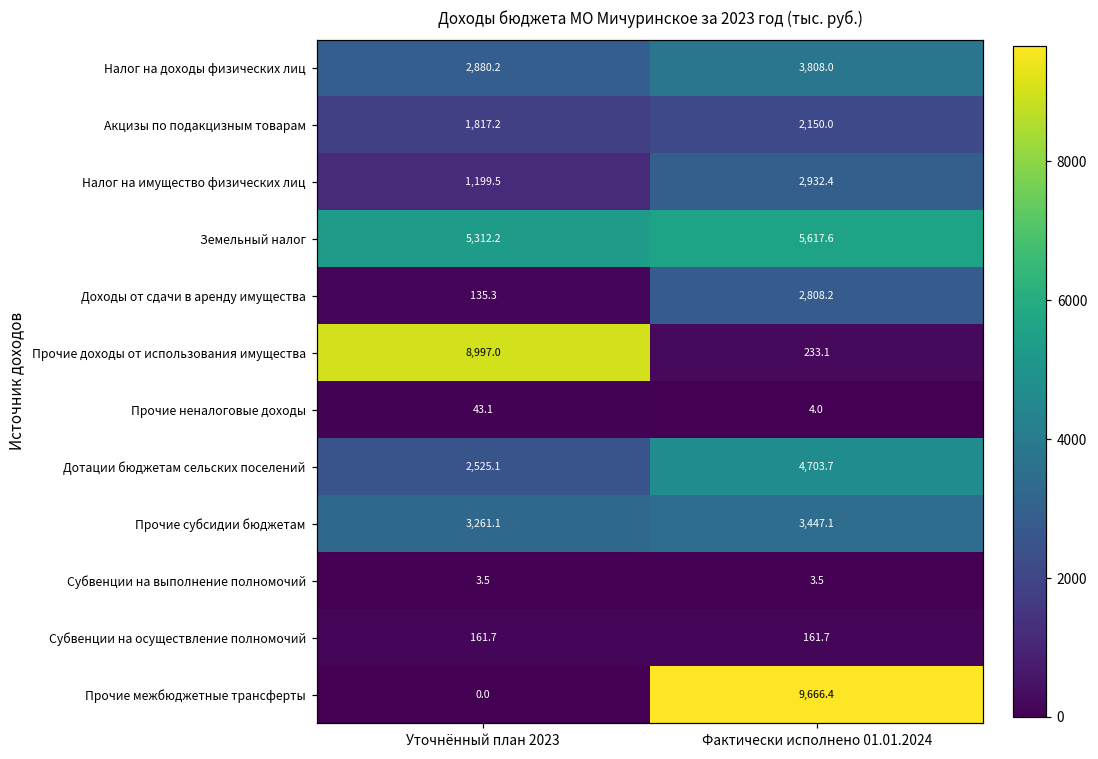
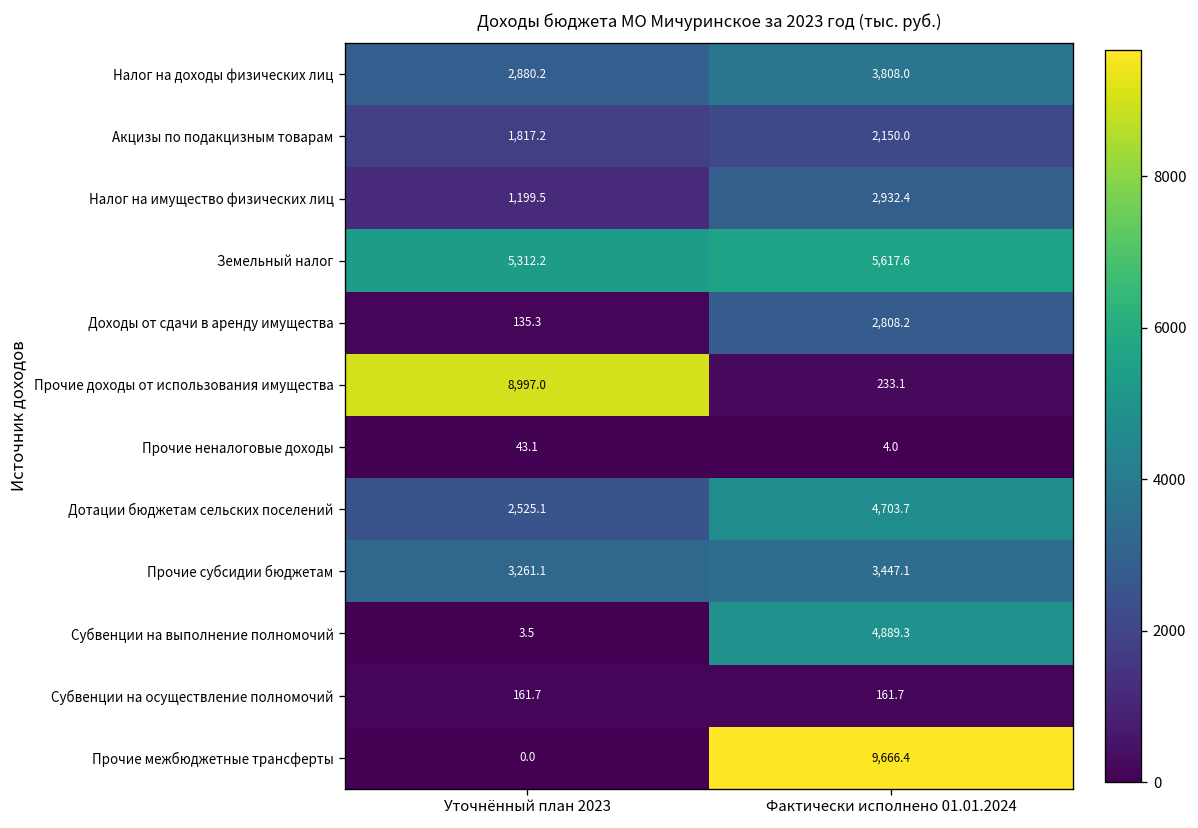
  {
    "Налог на доходы физических лиц": {
      "Уточнённый план 2023": "2,880.2",
      "Фактически исполнено 01.01.2024": "3,808.0"
    },
    "Акцизы по подакцизным товарам": {
      "Уточнённый план 2023": "1,817.2",
      "Фактически исполнено 01.01.2024": "2,150.0"
    },
    "Налог на имущество физических лиц": {
      "Уточнённый план 2023": "1,199.5",
      "Фактически исполнено 01.01.2024": "2,932.4"
    },
    "Земельный налог": {
      "Уточнённый план 2023": "5,312.2",
      "Фактически исполнено 01.01.2024": "5,617.6"
    },
    "Доходы от сдачи в аренду имущества": {
      "Уточнённый план 2023": "135.3",
      "Фактически исполнено 01.01.2024": "2,808.2"
    },
    "Прочие доходы от использования имущества": {
      "Уточнённый план 2023": "8,997.0",
      "Фактически исполнено 01.01.2024": "233.1"
    },
    "Прочие неналоговые доходы": {
      "Уточнённый план 2023": "43.1",
      "Фактически исполнено 01.01.2024": "4.0"
    },
    "Дотации бюджетам сельских поселений": {
      "Уточнённый план 2023": "2,525.1",
      "Фактически исполнено 01.01.2024": "4,703.7"
    },
    "Прочие субсидии бюджетам": {
      "Уточнённый план 2023": "3,261.1",
      "Фактически исполнено 01.01.2024": "3,447.1"
    },
    "Субвенции на выполнение полномочий": {
      "Уточнённый план 2023": "3.5",
-     "Фактически исполнено 01.01.2024": "3.5"
+     "Фактически исполнено 01.01.2024": "4,889.3"
    },
    "Субвенции на осуществление полномочий": {
      "Уточнённый план 2023": "161.7",
      "Фактически исполнено 01.01.2024": "161.7"
    },
    "Прочие межбюджетные трансферты": {
      "Уточнённый план 2023": "0.0",
      "Фактически исполнено 01.01.2024": "9,666.4"
    }
  }
